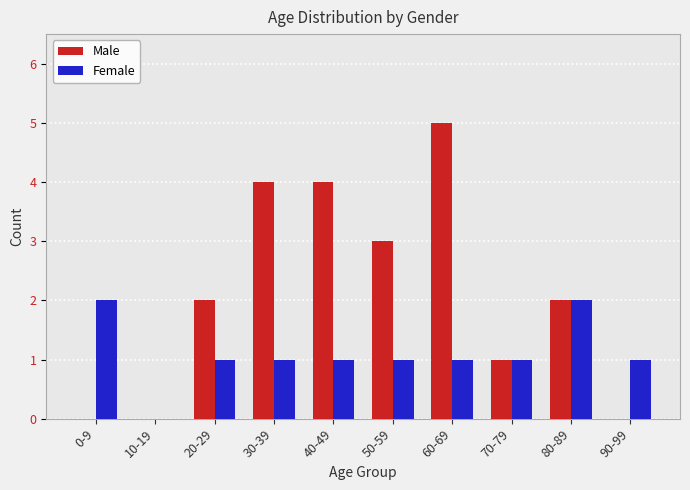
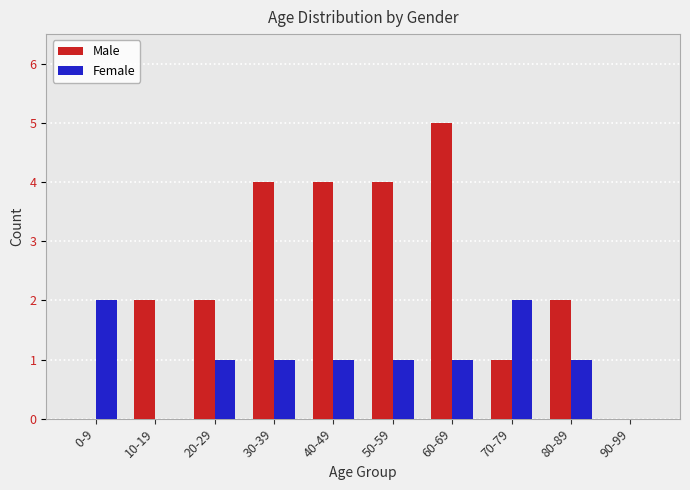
  {
    "Male": {
      "0-9": 0,
-     "10-19": 0,
+     "10-19": 2,
      "20-29": 2,
      "30-39": 4,
      "40-49": 4,
-     "50-59": 3,
+     "50-59": 4,
      "60-69": 5,
      "70-79": 1,
      "80-89": 2,
      "90-99": 0
    },
    "Female": {
      "0-9": 2,
      "10-19": 0,
      "20-29": 1,
      "30-39": 1,
      "40-49": 1,
      "50-59": 1,
      "60-69": 1,
-     "70-79": 1,
-     "80-89": 2,
-     "90-99": 1
+     "70-79": 2,
+     "80-89": 1,
+     "90-99": 0
    }
  }
